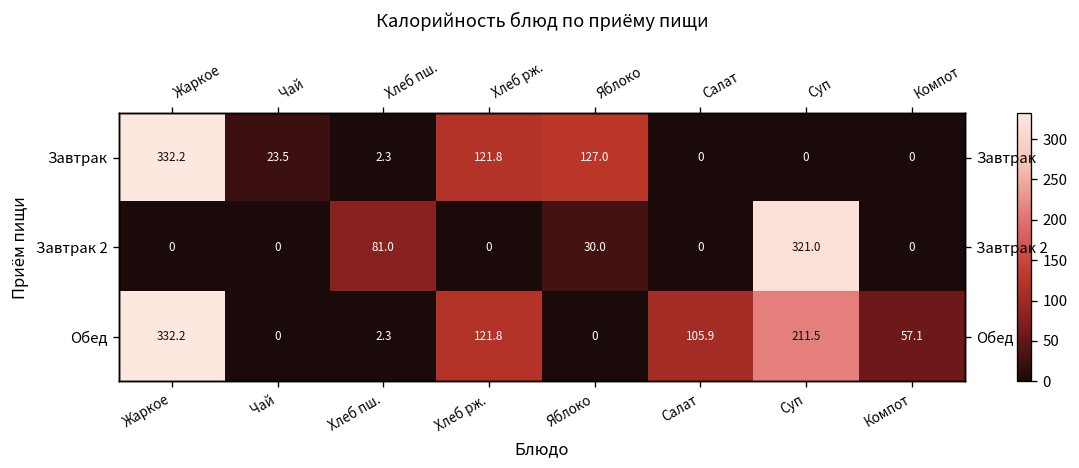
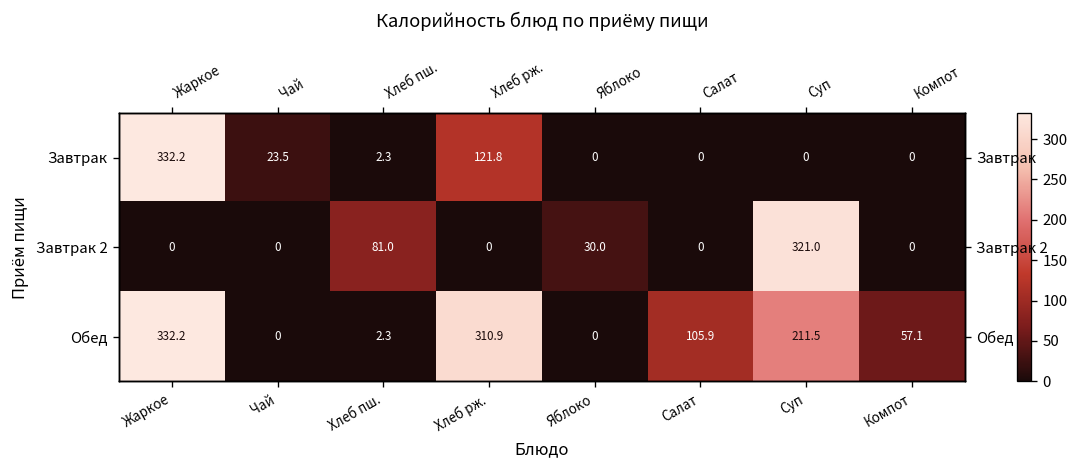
  {
    "Завтрак": {
      "Жаркое": 332.2,
      "Чай": 23.5,
      "Хлеб пш.": 2.3,
      "Хлеб рж.": 121.8,
-     "Яблоко": 127.0,
+     "Яблоко": 0,
      "Салат": 0,
      "Суп": 0,
      "Компот": 0
    },
    "Завтрак 2": {
      "Жаркое": 0,
      "Чай": 0,
      "Хлеб пш.": 81.0,
      "Хлеб рж.": 0,
      "Яблоко": 30.0,
      "Салат": 0,
      "Суп": 321.0,
      "Компот": 0
    },
    "Обед": {
      "Жаркое": 332.2,
      "Чай": 0,
      "Хлеб пш.": 2.3,
-     "Хлеб рж.": 121.8,
+     "Хлеб рж.": 310.9,
      "Яблоко": 0,
      "Салат": 105.9,
      "Суп": 211.5,
      "Компот": 57.1
    }
  }
